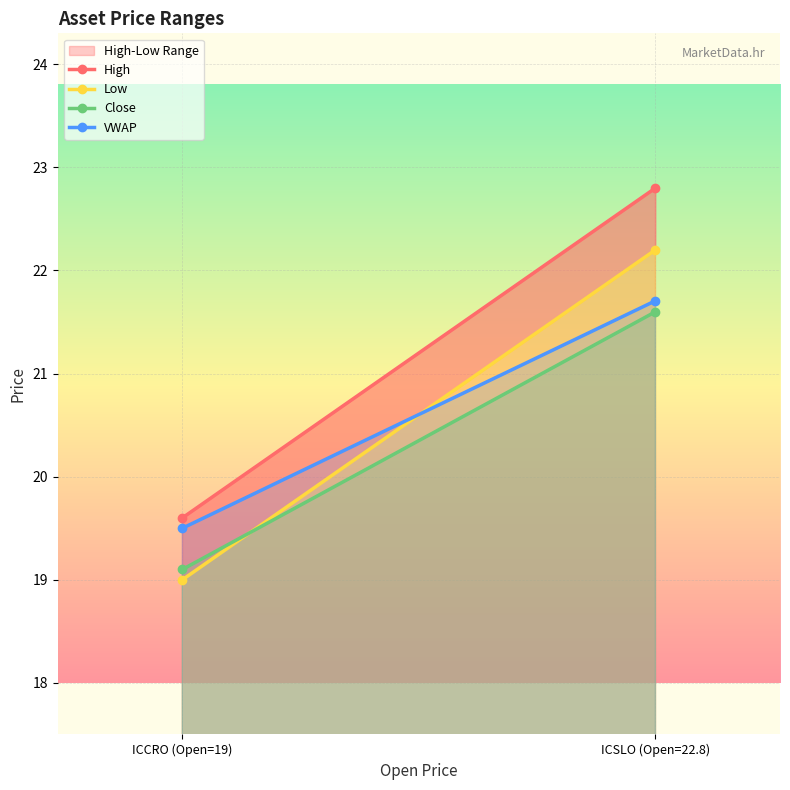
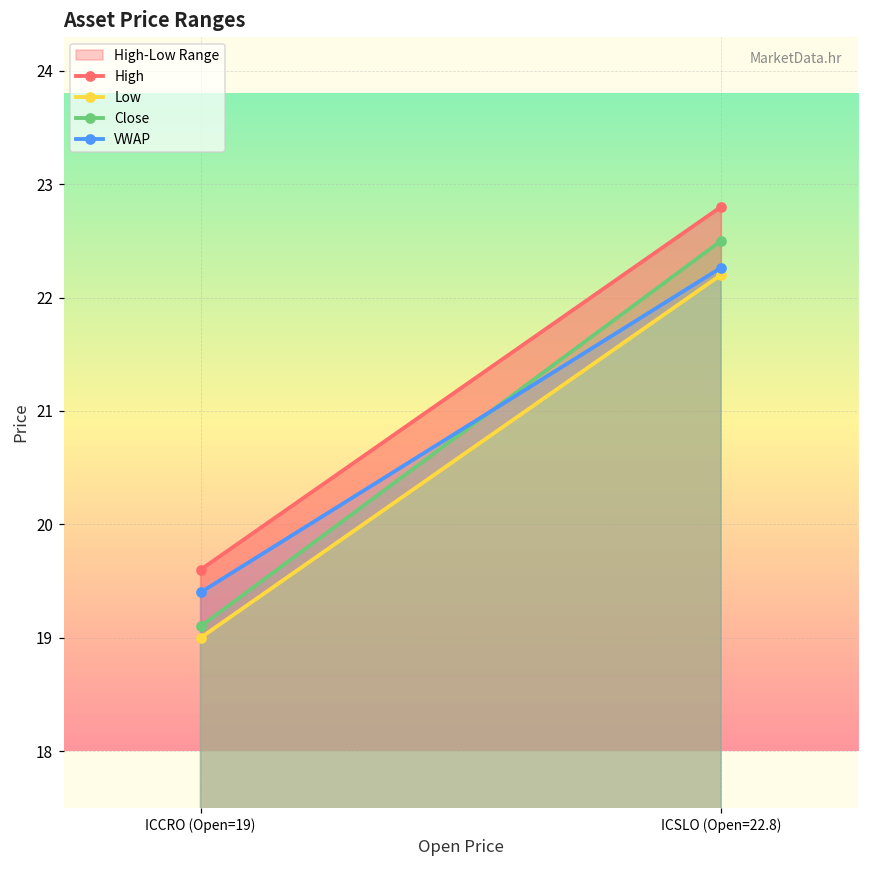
  {
    "High-Low Range": {
      "ICCRO (Open=19)": 19.60,
      "ICSLO (Open=22.8)": 22.80
    },
    "Low": {
      "ICCRO (Open=19)": 19.00,
      "ICSLO (Open=22.8)": 22.20
    },
    "Close": {
      "ICCRO (Open=19)": 19.1,
-     "ICSLO (Open=22.8)": 21.6
+     "ICSLO (Open=22.8)": 22.5
    },
    "VWAP": {
-     "ICCRO (Open=19)": 19.5,
-     "ICSLO (Open=22.8)": 21.71
+     "ICCRO (Open=19)": 19.4,
+     "ICSLO (Open=22.8)": 22.26
    }
  }
